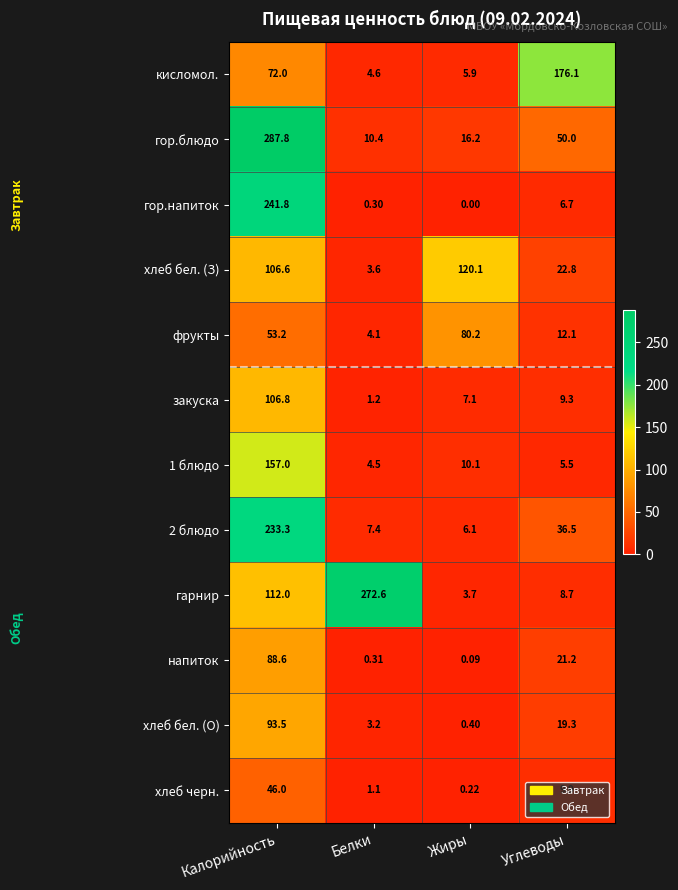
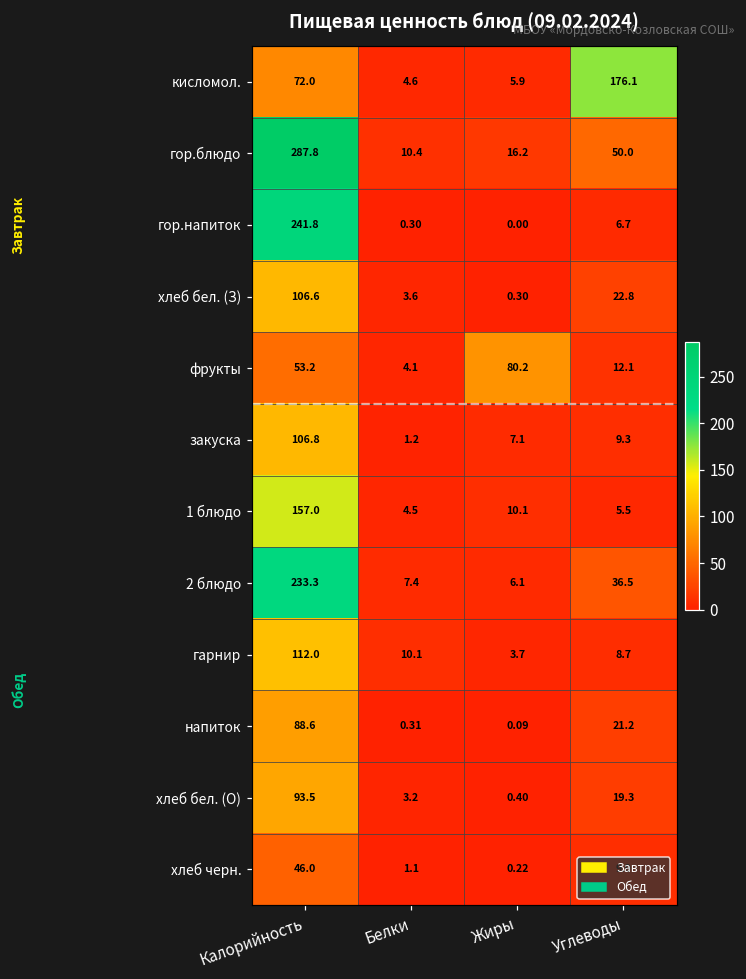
  {
    "кисломол.": {
      "Калорийность": 72.0,
      "Белки": 4.6,
      "Жиры": 5.9,
      "Углеводы": 176.1
    },
    "гор.блюдо": {
      "Калорийность": 287.8,
      "Белки": 10.4,
      "Жиры": 16.2,
      "Углеводы": 50.0
    },
    "гор.напиток": {
      "Калорийность": 241.8,
      "Белки": 0.30,
      "Жиры": 0.00,
      "Углеводы": 6.7
    },
    "хлеб бел. (З)": {
      "Калорийность": 106.6,
      "Белки": 3.6,
-     "Жиры": 120.1,
+     "Жиры": 0.30,
      "Углеводы": 22.8
    },
    "фрукты": {
      "Калорийность": 53.2,
      "Белки": 4.1,
      "Жиры": 80.2,
      "Углеводы": 12.1
    },
    "закуска": {
      "Калорийность": 106.8,
      "Белки": 1.2,
      "Жиры": 7.1,
      "Углеводы": 9.3
    },
    "1 блюдо": {
      "Калорийность": 157.0,
      "Белки": 4.5,
      "Жиры": 10.1,
      "Углеводы": 5.5
    },
    "2 блюдо": {
      "Калорийность": 233.3,
      "Белки": 7.4,
      "Жиры": 6.1,
      "Углеводы": 36.5
    },
    "гарнир": {
      "Калорийность": 112.0,
-     "Белки": 272.6,
+     "Белки": 10.1,
      "Жиры": 3.7,
      "Углеводы": 8.7
    },
    "напиток": {
      "Калорийность": 88.6,
      "Белки": 0.31,
      "Жиры": 0.09,
      "Углеводы": 21.2
    },
    "хлеб бел. (О)": {
      "Калорийность": 93.5,
      "Белки": 3.2,
      "Жиры": 0.40,
      "Углеводы": 19.3
    },
    "хлеб черн.": {
      "Калорийность": 46.0,
      "Белки": 1.1,
      "Жиры": 0.22
    }
  }
